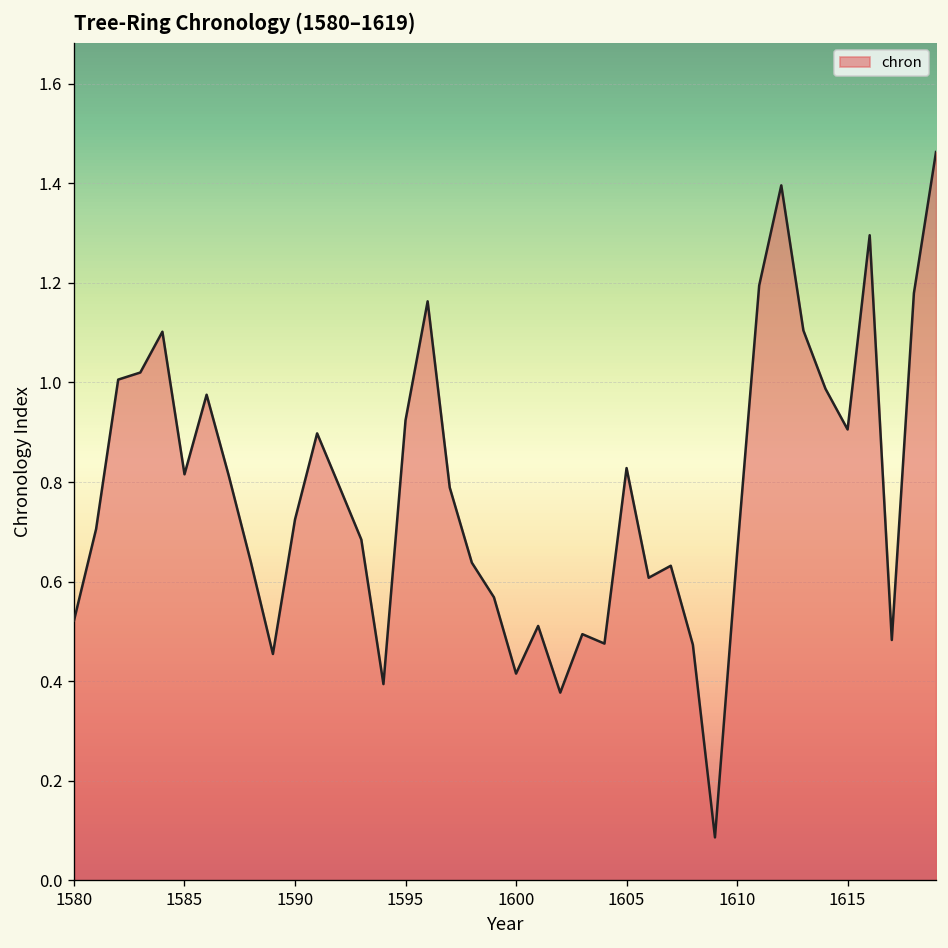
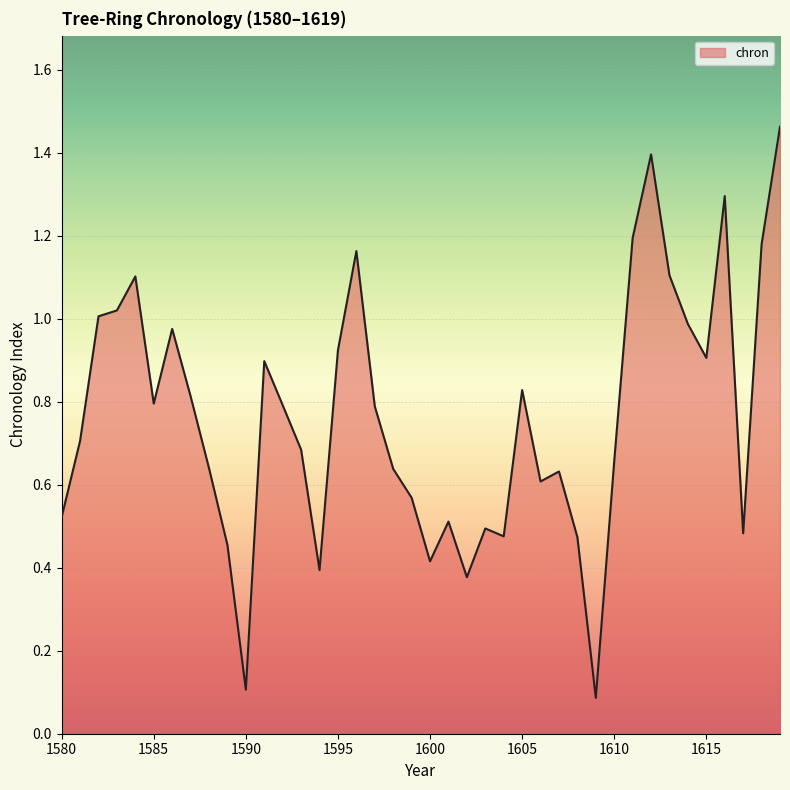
  {
    "1580": 0.52,
-   "1585": 0.82,
-   "1590": 0.72,
+   "1585": 0.80,
+   "1590": 0.11,
    "1595": 0.92,
    "1600": 0.42,
    "1605": 0.83,
    "1610": 0.66,
    "1615": 0.91
  }
